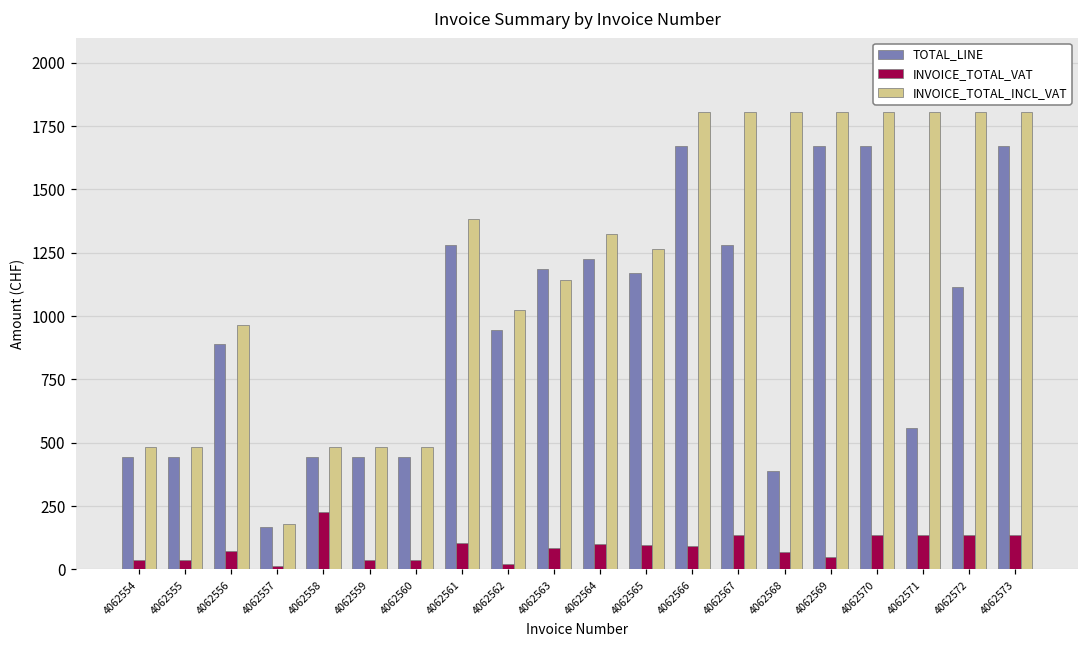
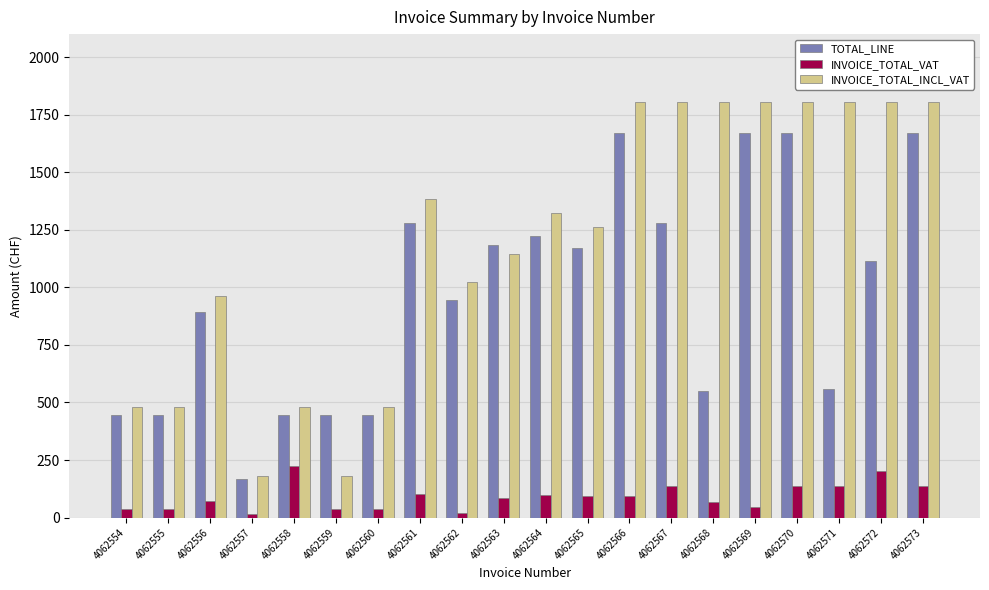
  {
    "TOTAL_LINE": {
      "4062554": 450,
      "4062555": 450,
      "4062556": 890,
      "4062557": 170,
      "4062558": 450,
      "4062559": 450,
      "4062560": 450,
      "4062561": 1280,
      "4062562": 950,
      "4062563": 1190,
      "4062564": 1230,
      "4062565": 1170,
      "4062566": 1670,
      "4062567": 1280,
-     "4062568": 390,
+     "4062568": 550,
      "4062569": 1670,
      "4062570": 1670,
      "4062571": 560,
      "4062572": 1110,
      "4062573": 1670
    },
    "INVOICE_TOTAL_VAT": {
      "4062554": 40,
      "4062555": 40,
      "4062556": 70,
      "4062557": 10,
      "4062558": 230,
      "4062559": 40,
      "4062560": 40,
      "4062561": 100,
      "4062562": 20,
      "4062563": 90,
      "4062564": 100,
      "4062565": 90,
      "4062566": 90,
      "4062567": 140,
      "4062568": 70,
      "4062569": 50,
      "4062570": 140,
      "4062571": 140,
-     "4062572": 140,
+     "4062572": 200,
      "4062573": 140
    },
    "INVOICE_TOTAL_INCL_VAT": {
      "4062554": 480,
      "4062555": 480,
      "4062556": 960,
      "4062557": 180,
      "4062558": 480,
-     "4062559": 480,
+     "4062559": 180,
      "4062560": 480,
      "4062561": 1380,
      "4062562": 1020,
      "4062563": 1140,
      "4062564": 1320,
      "4062565": 1260,
      "4062566": 1810,
      "4062567": 1810,
      "4062568": 1810,
      "4062569": 1810,
      "4062570": 1810,
      "4062571": 1810,
      "4062572": 1810,
      "4062573": 1810
    }
  }
